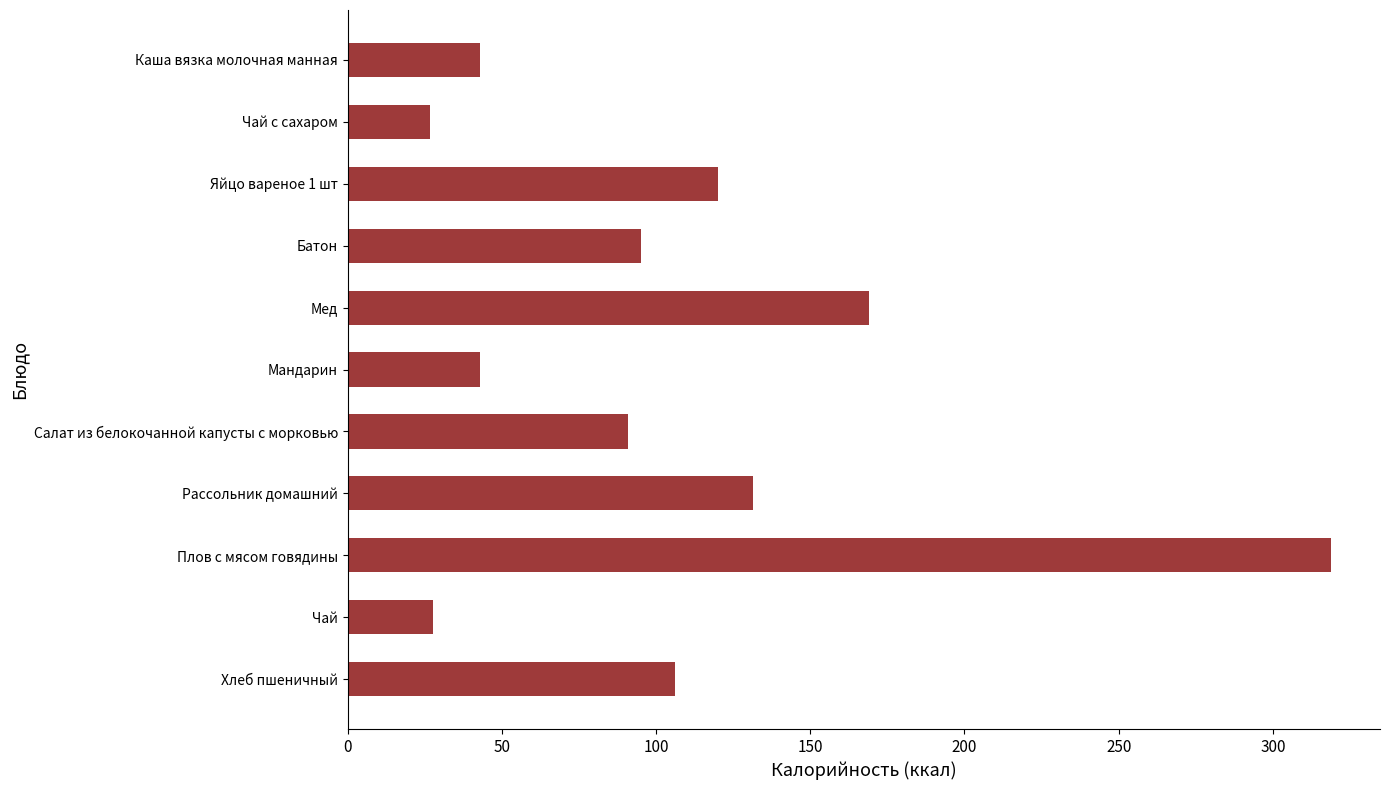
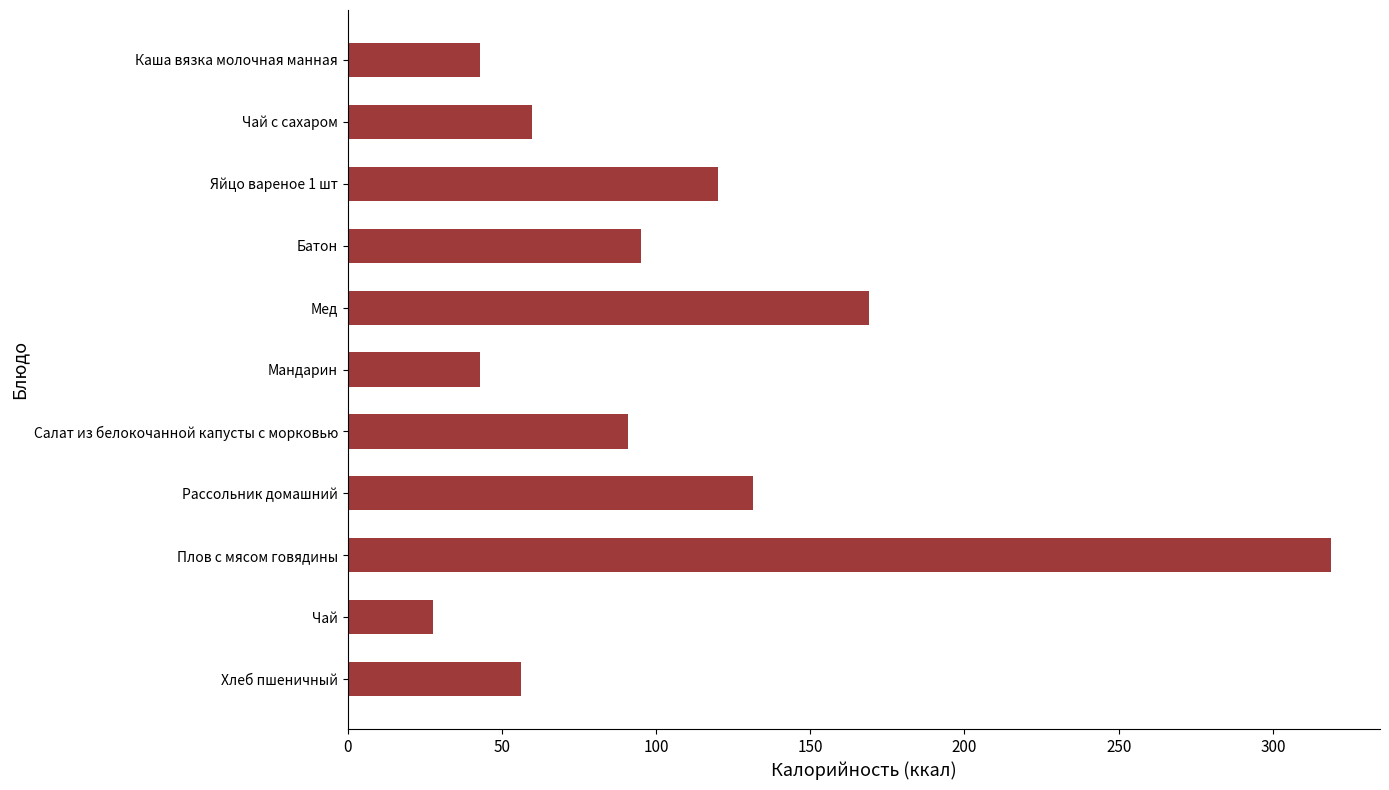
  {
    "Каша вязка молочная манная": 43,
-   "Чай с сахаром": 27,
+   "Чай с сахаром": 60,
    "Яйцо вареное 1 шт": 120,
    "Батон": 95,
    "Мед": 169,
    "Мандарин": 43,
    "Салат из белокочанной капусты с морковью": 91,
    "Рассольник домашний": 131,
    "Плов с мясом говядины": 319,
    "Чай": 28,
-   "Хлеб пшеничный": 106
+   "Хлеб пшеничный": 56
  }
